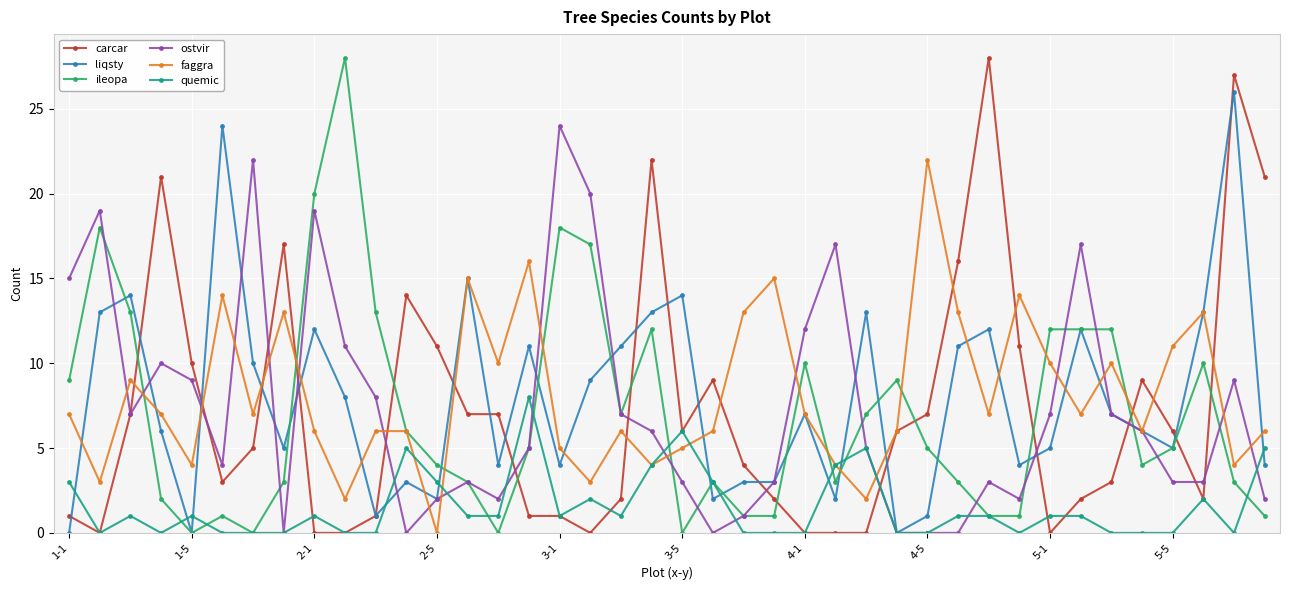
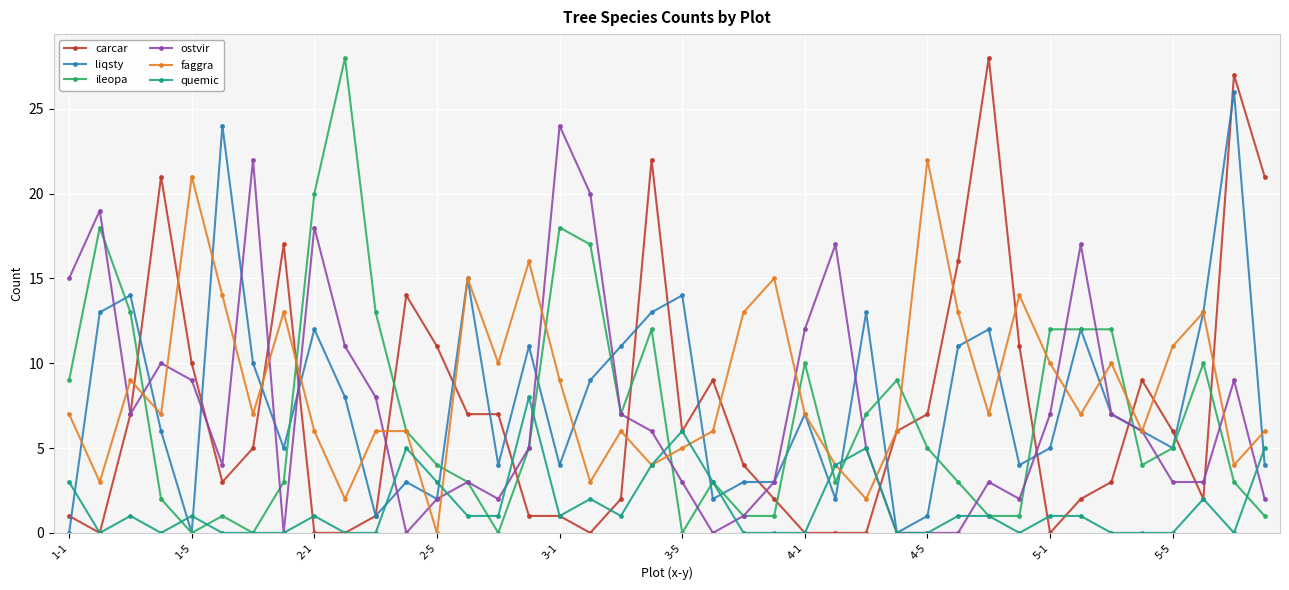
  {
    "carcar": {
      "1-1": 1,
      "1-5": 10,
      "2-1": 0,
      "2-5": 11,
      "4-5": 7,
      "5-1": 0,
      "5-5": 6
    },
    "liqsty": {
      "1-1": 0,
      "2-1": 12,
      "3-1": 4,
      "3-5": 14,
      "4-5": 1,
      "5-1": 5
    },
    "ostvir": {
      "1-1": 15,
      "1-5": 9,
-     "2-1": 19,
+     "2-1": 18,
      "3-1": 24,
      "3-5": 3,
      "4-1": 12,
      "5-1": 7,
      "5-5": 3
    },
    "faggra": {
      "1-1": 7,
-     "1-5": 4,
+     "1-5": 21,
      "2-1": 6,
      "2-5": 0,
-     "3-1": 5,
+     "3-1": 9,
      "3-5": 5,
      "4-5": 22,
      "5-1": 10,
      "5-5": 11
    }
  }
